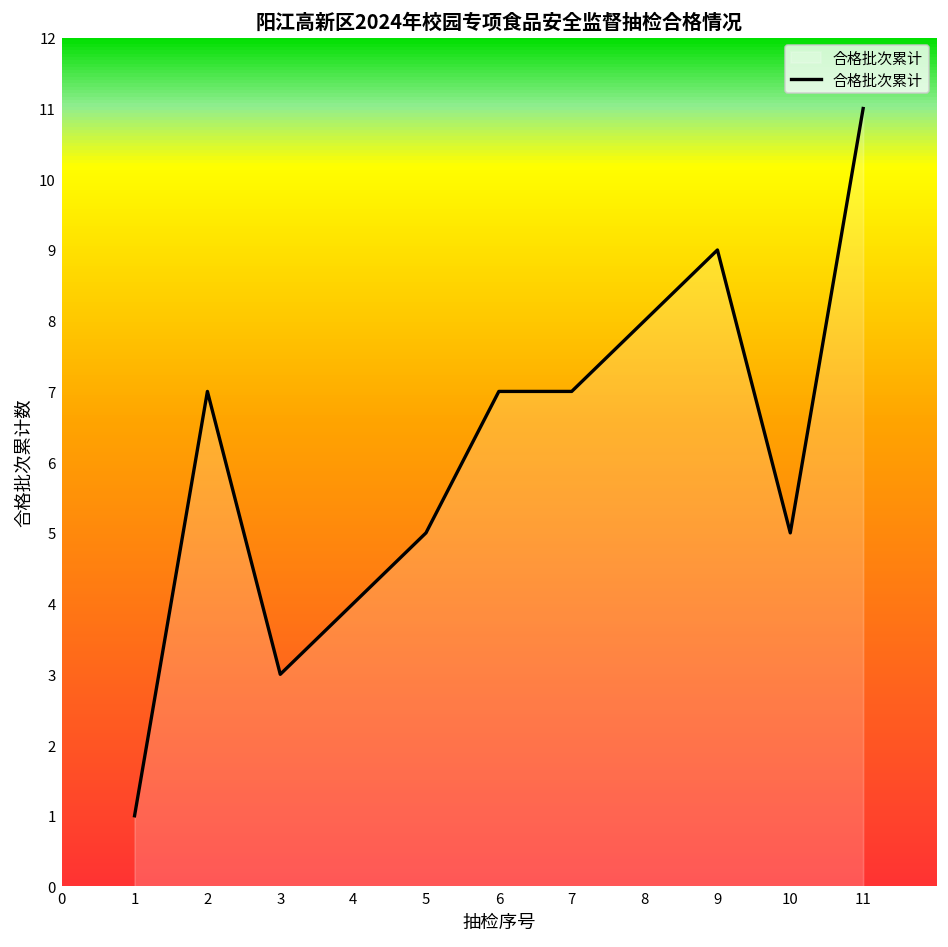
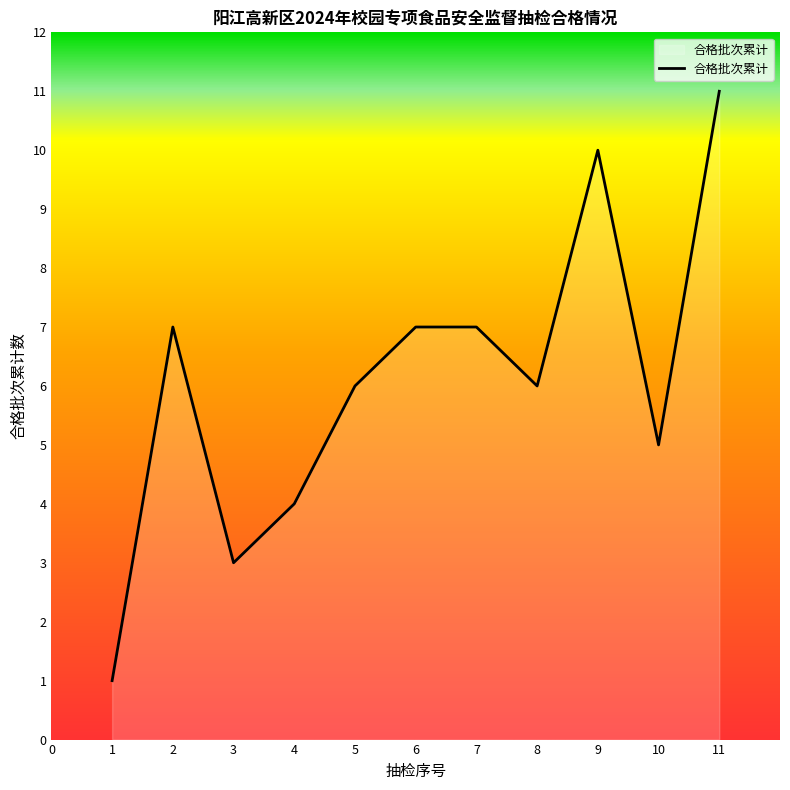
  {
    "1": 1,
    "2": 7,
    "3": 3,
    "4": 4,
-   "5": 5,
+   "5": 6,
    "6": 7,
    "7": 7,
-   "8": 8,
-   "9": 9,
+   "8": 6,
+   "9": 10,
    "10": 5,
    "11": 11
  }
